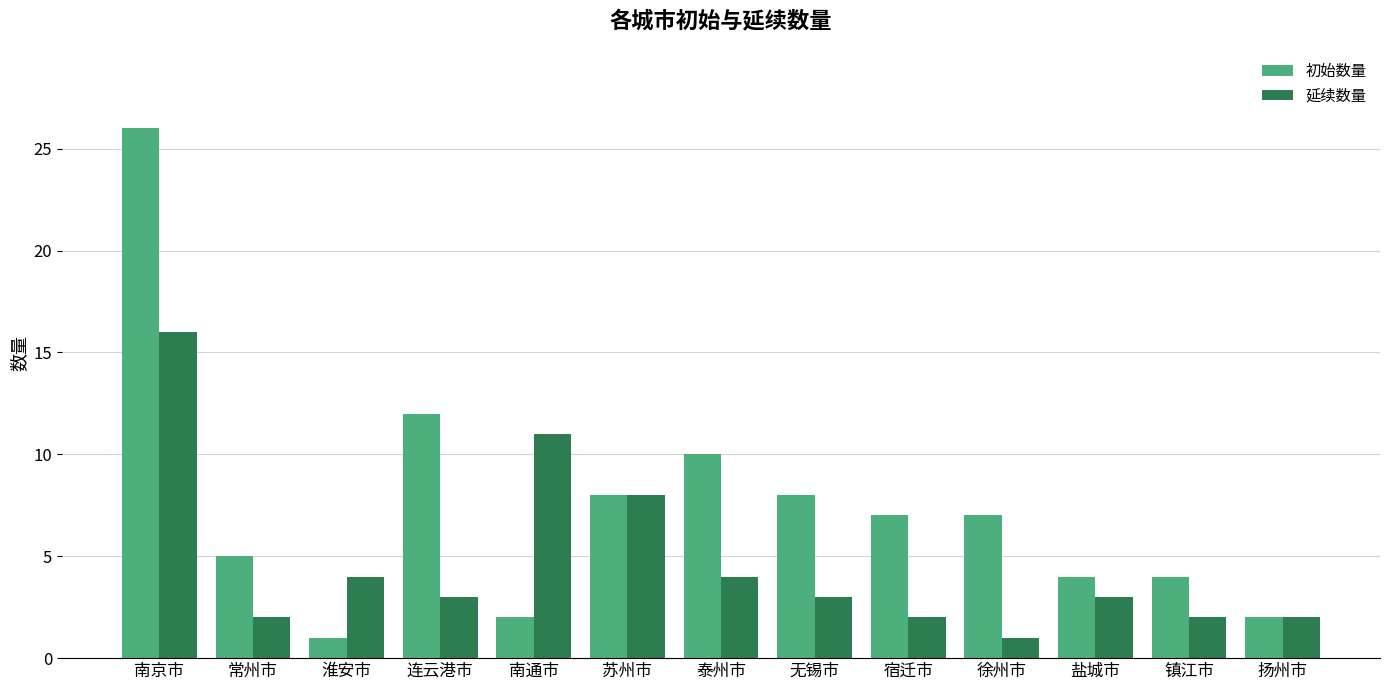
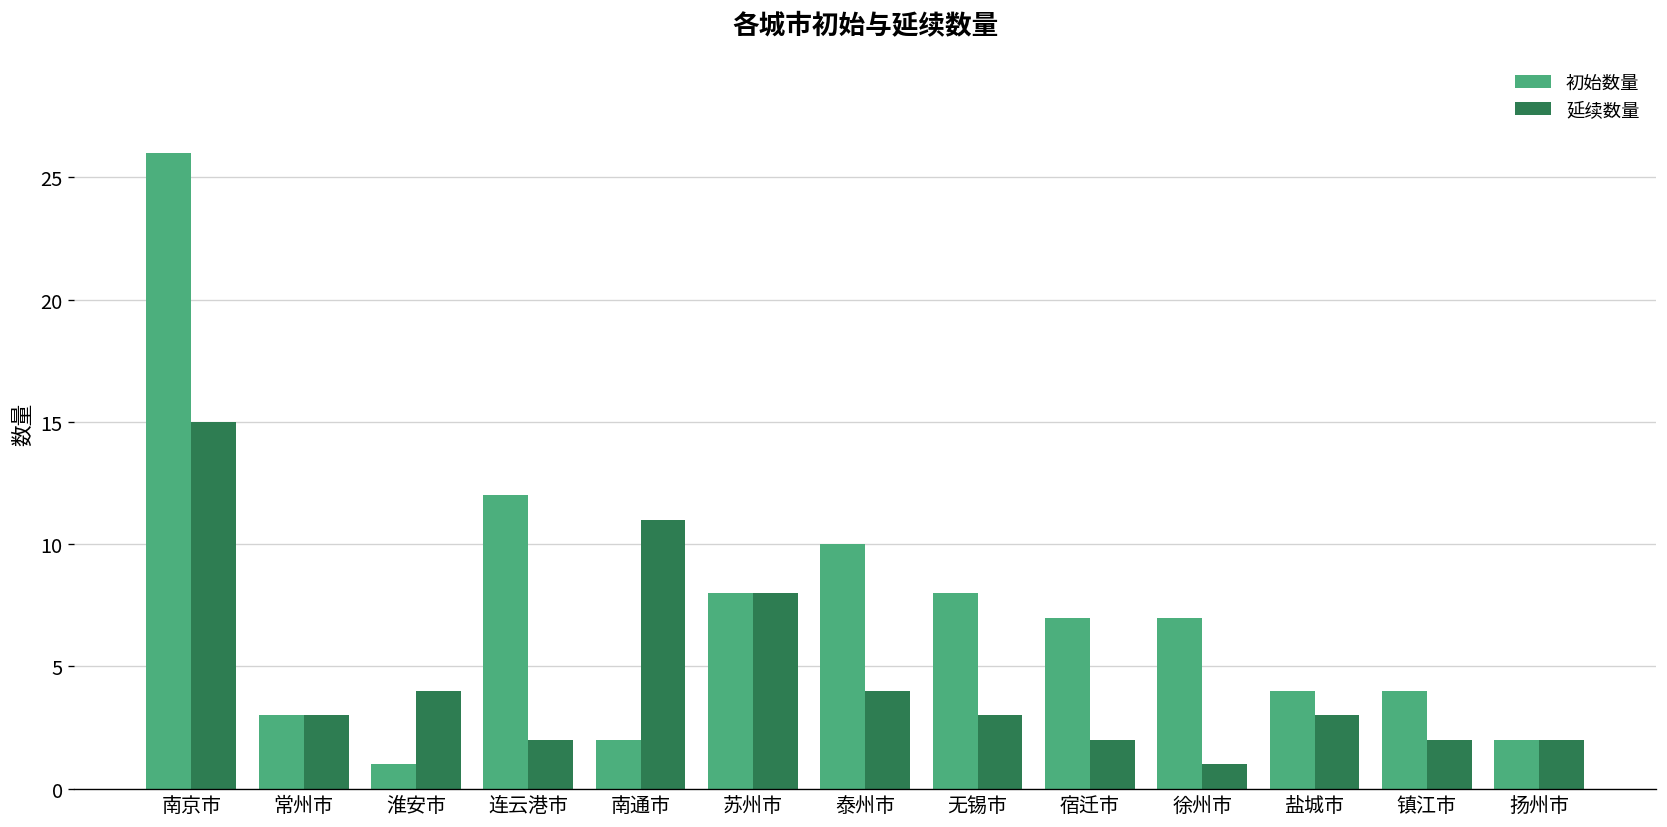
  {
    "初始数量": {
      "南京市": 26,
-     "常州市": 5,
+     "常州市": 3,
      "淮安市": 1,
      "连云港市": 12,
      "南通市": 2,
      "苏州市": 8,
      "泰州市": 10,
      "无锡市": 8,
      "宿迁市": 7,
      "徐州市": 7,
      "盐城市": 4,
      "镇江市": 4,
      "扬州市": 2
    },
    "延续数量": {
-     "南京市": 16,
-     "常州市": 2,
+     "南京市": 15,
+     "常州市": 3,
      "淮安市": 4,
-     "连云港市": 3,
+     "连云港市": 2,
      "南通市": 11,
      "苏州市": 8,
      "泰州市": 4,
      "无锡市": 3,
      "宿迁市": 2,
      "徐州市": 1,
      "盐城市": 3,
      "镇江市": 2,
      "扬州市": 2
    }
  }
